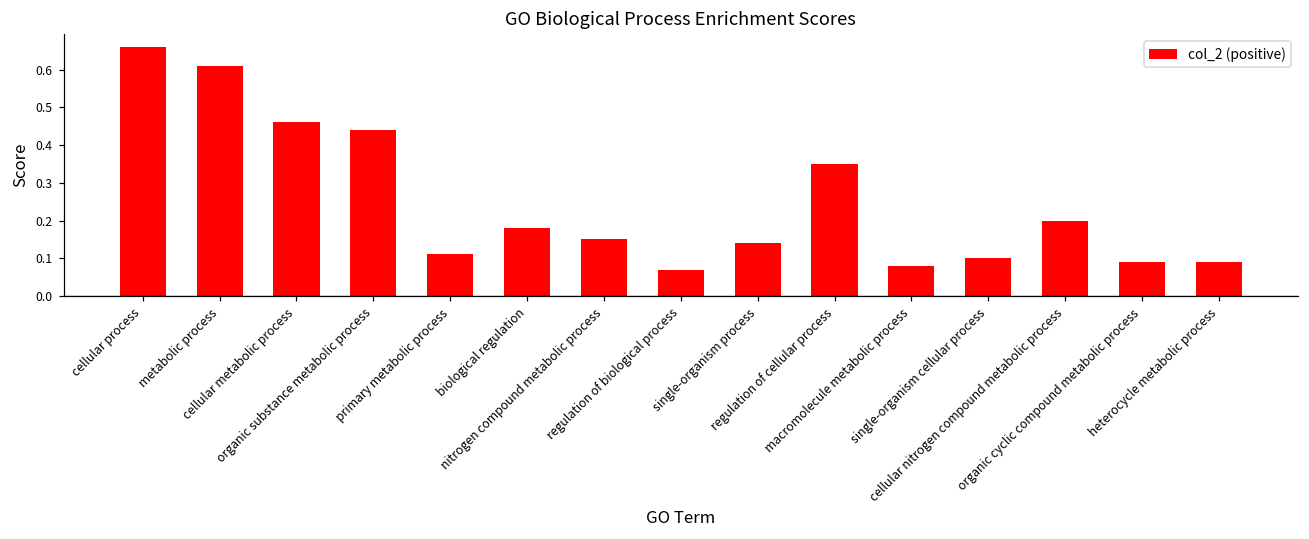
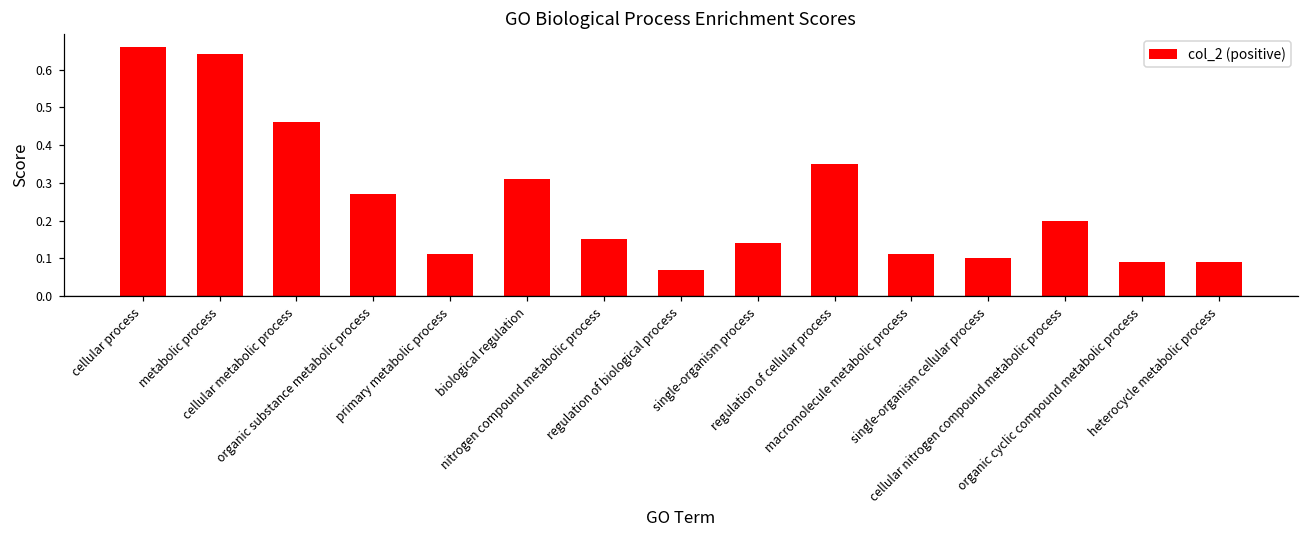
  {
    "cellular process": 0.66,
-   "metabolic process": 0.61,
+   "metabolic process": 0.64,
    "cellular metabolic process": 0.46,
-   "organic substance metabolic process": 0.44,
+   "organic substance metabolic process": 0.27,
    "primary metabolic process": 0.11,
-   "biological regulation": 0.18,
+   "biological regulation": 0.31,
    "nitrogen compound metabolic process": 0.15,
    "regulation of biological process": 0.07,
    "single-organism process": 0.14,
    "regulation of cellular process": 0.35,
-   "macromolecule metabolic process": 0.08,
+   "macromolecule metabolic process": 0.11,
    "single-organism cellular process": 0.10,
    "cellular nitrogen compound metabolic process": 0.20,
    "organic cyclic compound metabolic process": 0.09,
    "heterocycle metabolic process": 0.09
  }
